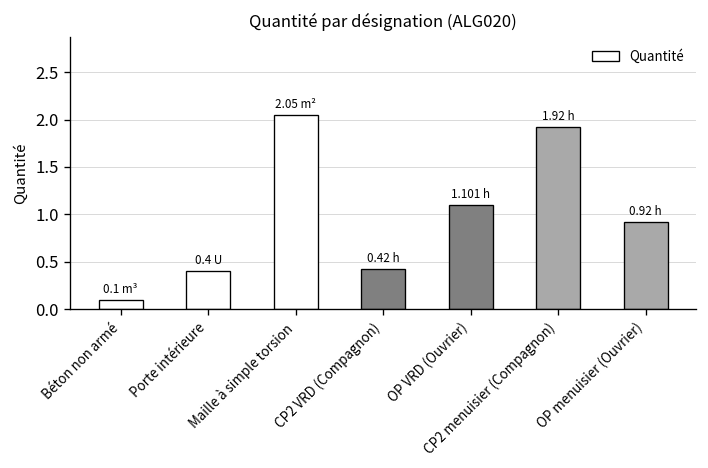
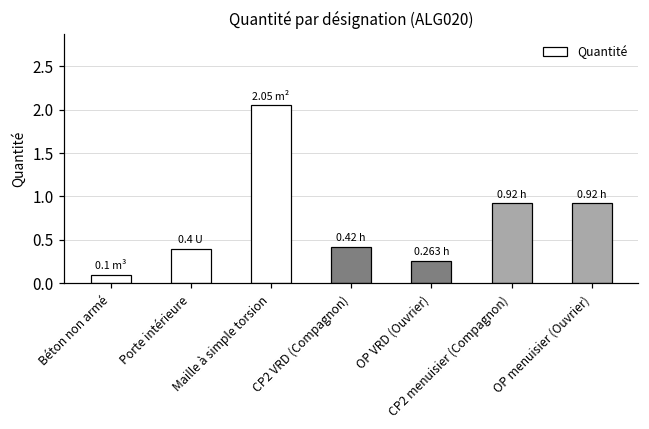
  {
    "Béton non armé": 0.1,
    "Porte intérieure": 0.4,
    "Maille à simple torsion": 2.05,
    "CP2 VRD (Compagnon)": 0.42,
-   "OP VRD (Ouvrier)": 1.101,
-   "CP2 menuisier (Compagnon)": 1.92,
+   "OP VRD (Ouvrier)": 0.263,
+   "CP2 menuisier (Compagnon)": 0.92,
    "OP menuisier (Ouvrier)": 0.92
  }
